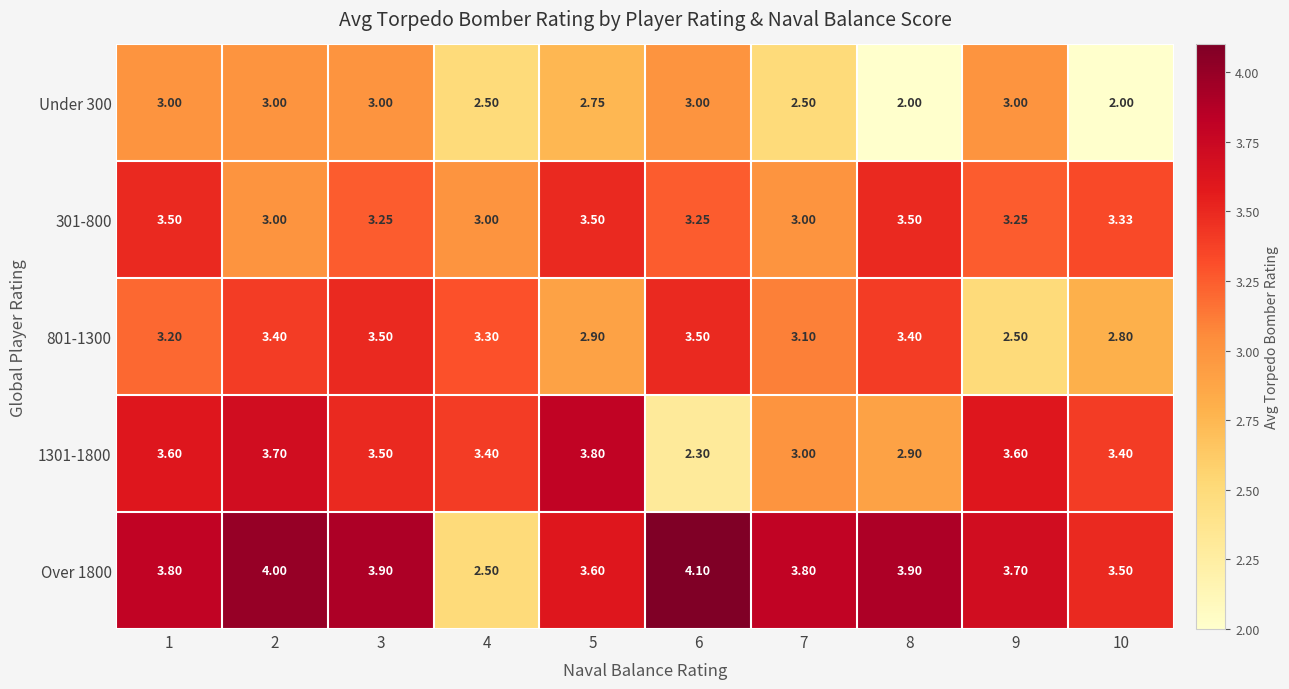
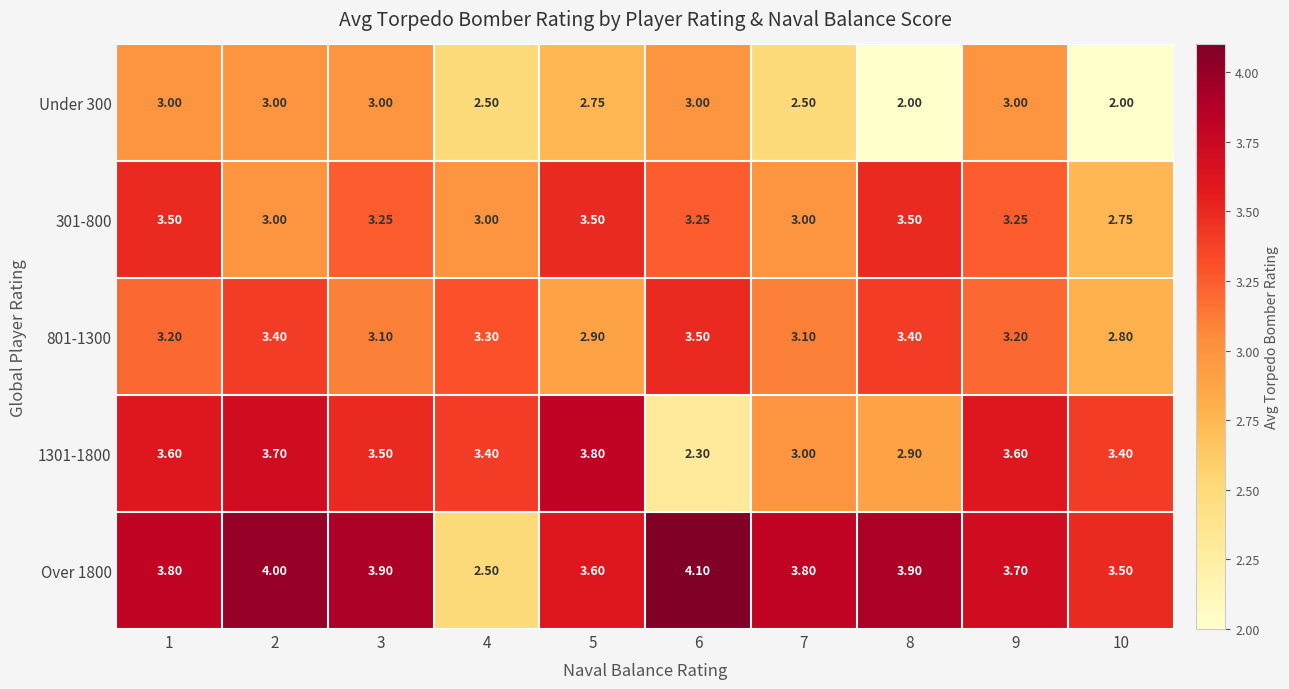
  {
    "Under 300": {
      "1": 3.00,
      "2": 3.00,
      "3": 3.00,
      "4": 2.50,
      "5": 2.75,
      "6": 3.00,
      "7": 2.50,
      "8": 2.00,
      "9": 3.00,
      "10": 2.00
    },
    "301-800": {
      "1": 3.50,
      "2": 3.00,
      "3": 3.25,
      "4": 3.00,
      "5": 3.50,
      "6": 3.25,
      "7": 3.00,
      "8": 3.50,
      "9": 3.25,
-     "10": 3.33
+     "10": 2.75
    },
    "801-1300": {
      "1": 3.20,
      "2": 3.40,
-     "3": 3.50,
+     "3": 3.10,
      "4": 3.30,
      "5": 2.90,
      "6": 3.50,
      "7": 3.10,
      "8": 3.40,
-     "9": 2.50,
+     "9": 3.20,
      "10": 2.80
    },
    "1301-1800": {
      "1": 3.60,
      "2": 3.70,
      "3": 3.50,
      "4": 3.40,
      "5": 3.80,
      "6": 2.30,
      "7": 3.00,
      "8": 2.90,
      "9": 3.60,
      "10": 3.40
    },
    "Over 1800": {
      "1": 3.80,
      "2": 4.00,
      "3": 3.90,
      "4": 2.50,
      "5": 3.60,
      "6": 4.10,
      "7": 3.80,
      "8": 3.90,
      "9": 3.70,
      "10": 3.50
    }
  }
